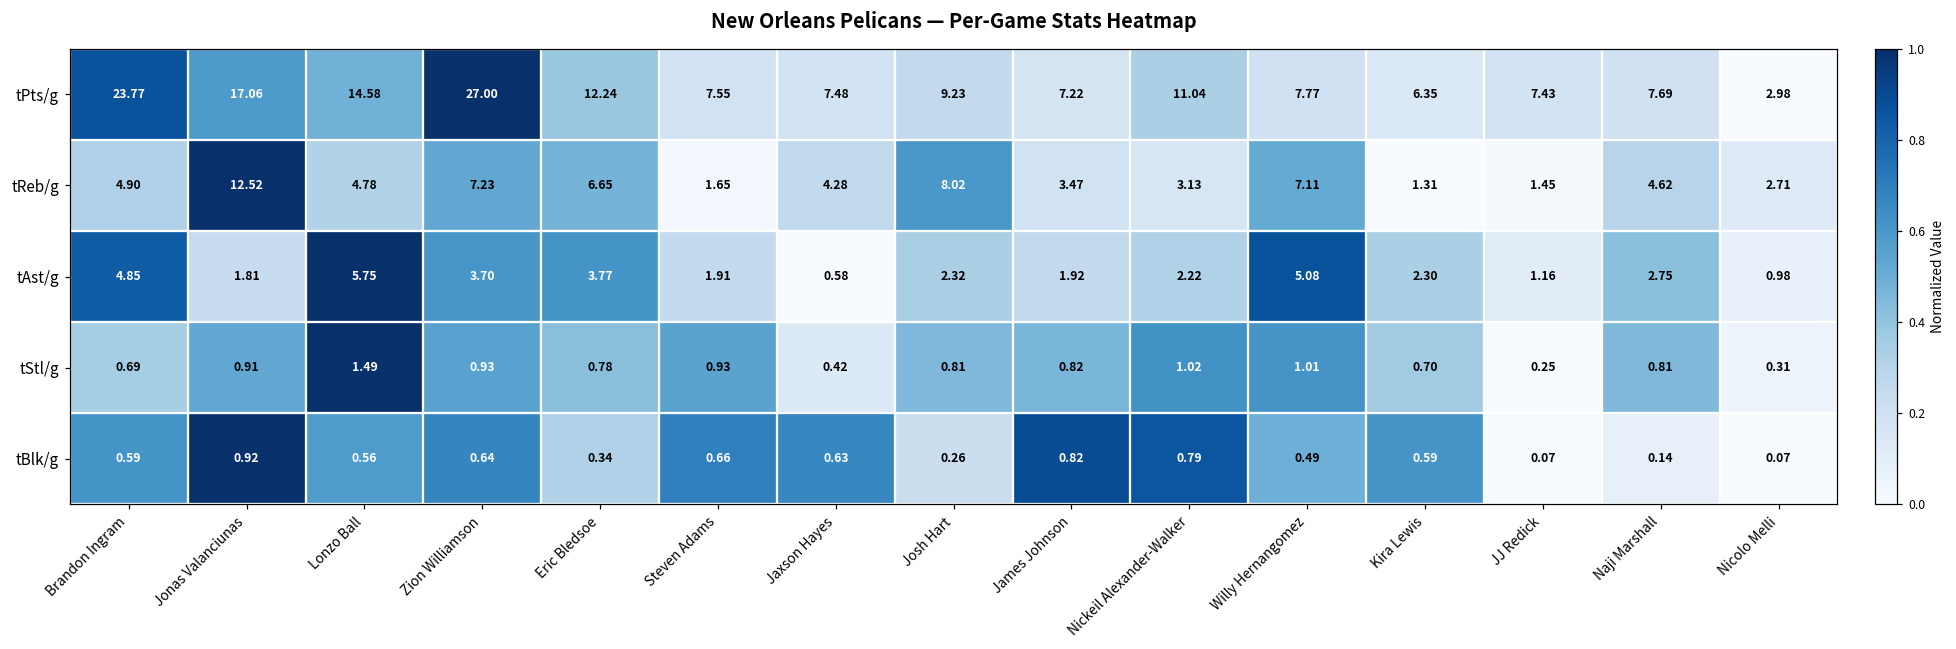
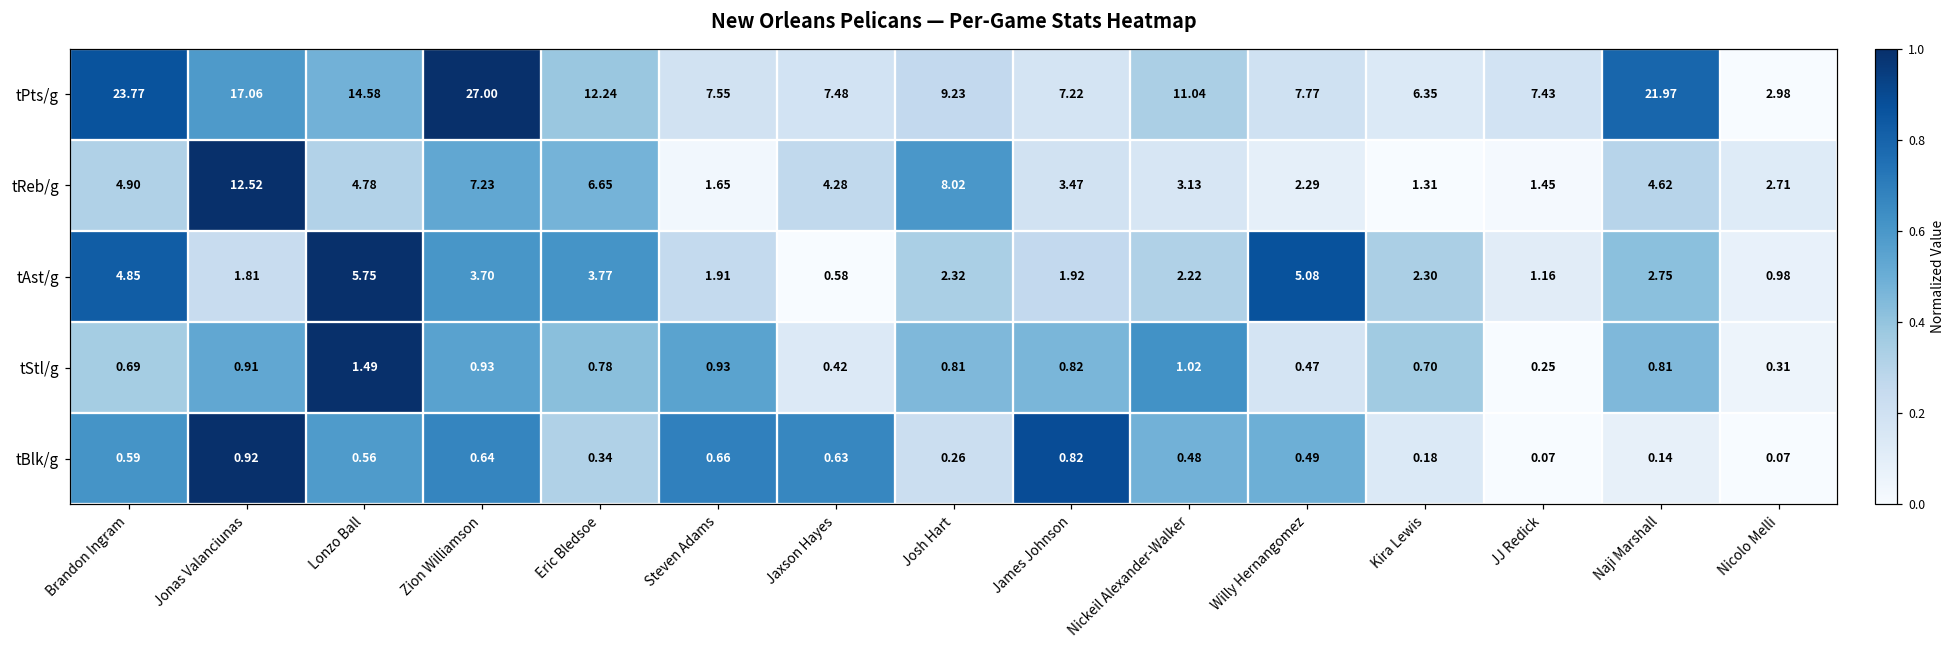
  {
    "tPts/g": {
      "Brandon Ingram": 23.77,
      "Jonas Valanciunas": 17.06,
      "Lonzo Ball": 14.58,
      "Zion Williamson": 27.00,
      "Eric Bledsoe": 12.24,
      "Steven Adams": 7.55,
      "Jaxson Hayes": 7.48,
      "Josh Hart": 9.23,
      "James Johnson": 7.22,
      "Nickeil Alexander-Walker": 11.04,
      "Willy Hernangomez": 7.77,
      "Kira Lewis": 6.35,
      "JJ Redick": 7.43,
-     "Naji Marshall": 7.69,
+     "Naji Marshall": 21.97,
      "Nicolo Melli": 2.98
    },
    "tReb/g": {
      "Brandon Ingram": 4.90,
      "Jonas Valanciunas": 12.52,
      "Lonzo Ball": 4.78,
      "Zion Williamson": 7.23,
      "Eric Bledsoe": 6.65,
      "Steven Adams": 1.65,
      "Jaxson Hayes": 4.28,
      "Josh Hart": 8.02,
      "James Johnson": 3.47,
      "Nickeil Alexander-Walker": 3.13,
-     "Willy Hernangomez": 7.11,
+     "Willy Hernangomez": 2.29,
      "Kira Lewis": 1.31,
      "JJ Redick": 1.45,
      "Naji Marshall": 4.62,
      "Nicolo Melli": 2.71
    },
    "tAst/g": {
      "Brandon Ingram": 4.85,
      "Jonas Valanciunas": 1.81,
      "Lonzo Ball": 5.75,
      "Zion Williamson": 3.70,
      "Eric Bledsoe": 3.77,
      "Steven Adams": 1.91,
      "Jaxson Hayes": 0.58,
      "Josh Hart": 2.32,
      "James Johnson": 1.92,
      "Nickeil Alexander-Walker": 2.22,
      "Willy Hernangomez": 5.08,
      "Kira Lewis": 2.30,
      "JJ Redick": 1.16,
      "Naji Marshall": 2.75,
      "Nicolo Melli": 0.98
    },
    "tStl/g": {
      "Brandon Ingram": 0.69,
      "Jonas Valanciunas": 0.91,
      "Lonzo Ball": 1.49,
      "Zion Williamson": 0.93,
      "Eric Bledsoe": 0.78,
      "Steven Adams": 0.93,
      "Jaxson Hayes": 0.42,
      "Josh Hart": 0.81,
      "James Johnson": 0.82,
      "Nickeil Alexander-Walker": 1.02,
-     "Willy Hernangomez": 1.01,
+     "Willy Hernangomez": 0.47,
      "Kira Lewis": 0.70,
      "JJ Redick": 0.25,
      "Naji Marshall": 0.81,
      "Nicolo Melli": 0.31
    },
    "tBlk/g": {
      "Brandon Ingram": 0.59,
      "Jonas Valanciunas": 0.92,
      "Lonzo Ball": 0.56,
      "Zion Williamson": 0.64,
      "Eric Bledsoe": 0.34,
      "Steven Adams": 0.66,
      "Jaxson Hayes": 0.63,
      "Josh Hart": 0.26,
      "James Johnson": 0.82,
-     "Nickeil Alexander-Walker": 0.79,
+     "Nickeil Alexander-Walker": 0.48,
      "Willy Hernangomez": 0.49,
-     "Kira Lewis": 0.59,
+     "Kira Lewis": 0.18,
      "JJ Redick": 0.07,
      "Naji Marshall": 0.14,
      "Nicolo Melli": 0.07
    }
  }
